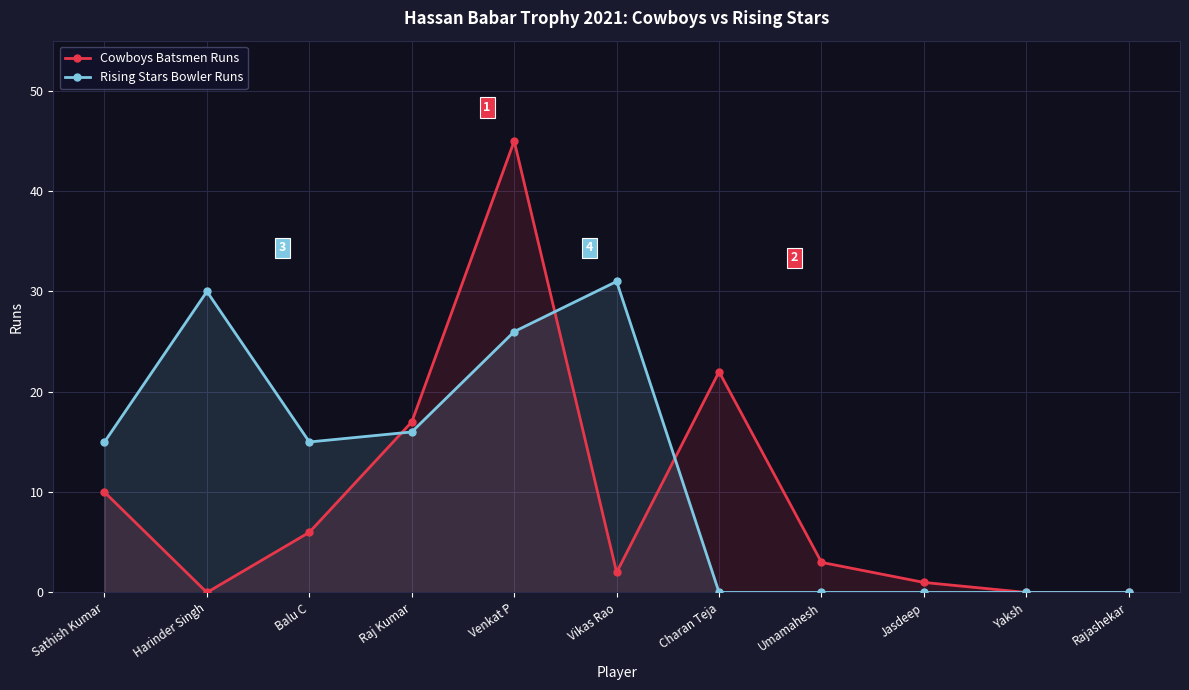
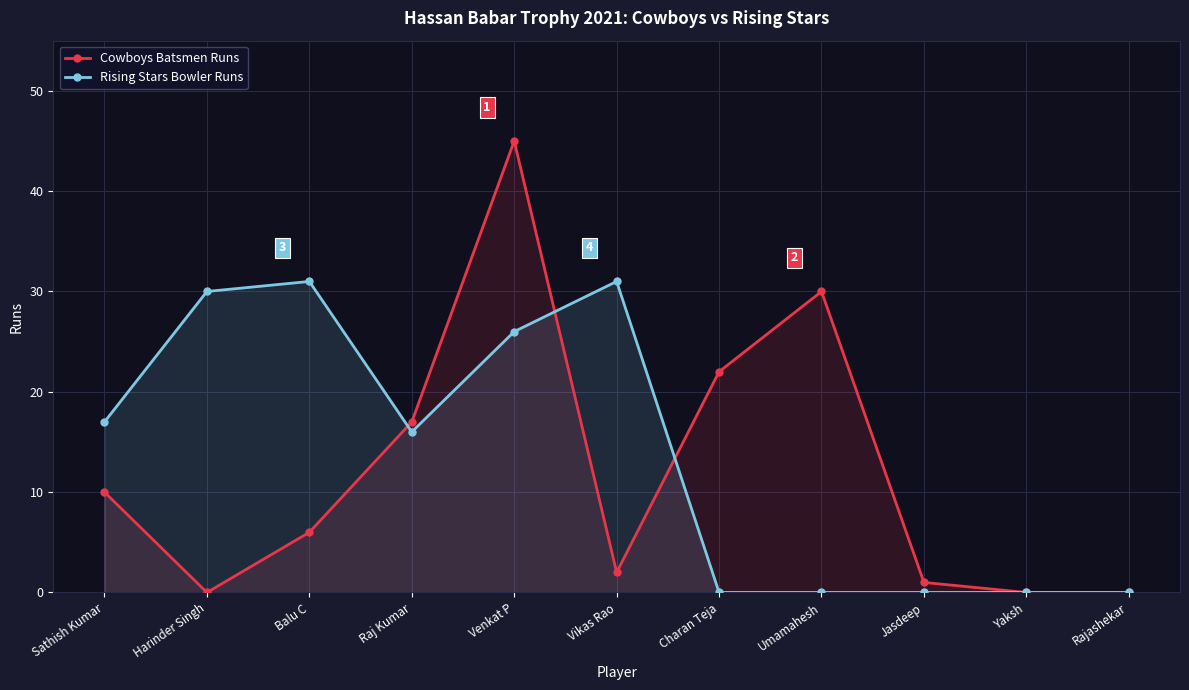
  {
    "Cowboys Batsmen Runs": {
      "Sathish Kumar": 10,
      "Harinder Singh": 0,
      "Balu C": 6,
      "Raj Kumar": 17,
      "Venkat P": 45,
      "Vikas Rao": 2,
      "Charan Teja": 22,
-     "Umamahesh": 3,
+     "Umamahesh": 30,
      "Jasdeep": 1
    },
    "Rising Stars Bowler Runs": {
-     "Sathish Kumar": 15,
+     "Sathish Kumar": 17,
      "Harinder Singh": 30,
-     "Balu C": 15,
+     "Balu C": 31,
      "Raj Kumar": 16,
      "Venkat P": 26,
      "Vikas Rao": 31,
      "Charan Teja": 0,
      "Umamahesh": 0,
      "Jasdeep": 0
    }
  }
